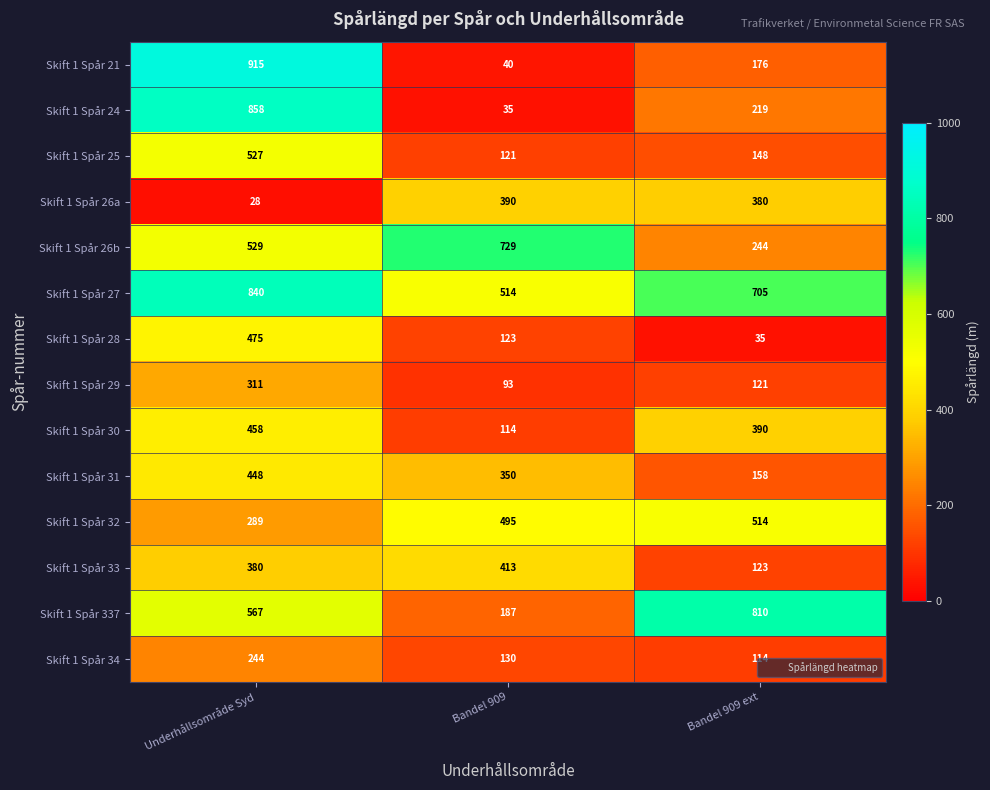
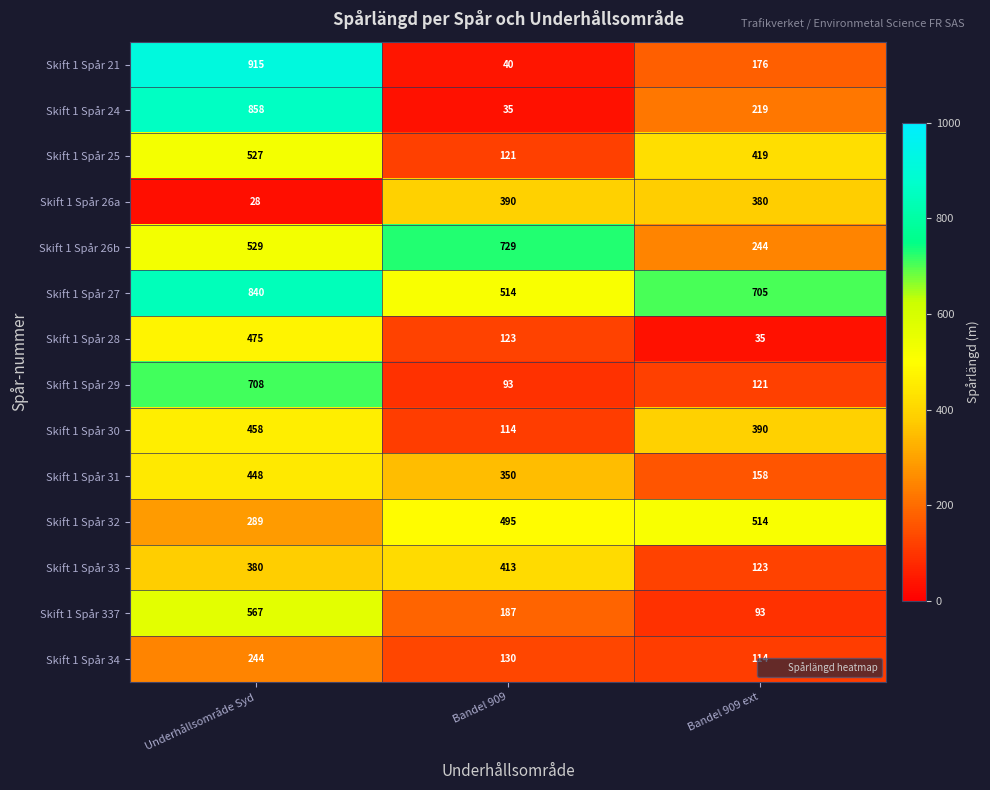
  {
    "Skift 1 Spår 21": {
      "Underhållsområde Syd": 915,
      "Bandel 909": 40,
      "Bandel 909 ext": 176
    },
    "Skift 1 Spår 24": {
      "Underhållsområde Syd": 858,
      "Bandel 909": 35,
      "Bandel 909 ext": 219
    },
    "Skift 1 Spår 25": {
      "Underhållsområde Syd": 527,
      "Bandel 909": 121,
-     "Bandel 909 ext": 148
+     "Bandel 909 ext": 419
    },
    "Skift 1 Spår 26a": {
      "Underhållsområde Syd": 28,
      "Bandel 909": 390,
      "Bandel 909 ext": 380
    },
    "Skift 1 Spår 26b": {
      "Underhållsområde Syd": 529,
      "Bandel 909": 729,
      "Bandel 909 ext": 244
    },
    "Skift 1 Spår 27": {
      "Underhållsområde Syd": 840,
      "Bandel 909": 514,
      "Bandel 909 ext": 705
    },
    "Skift 1 Spår 28": {
      "Underhållsområde Syd": 475,
      "Bandel 909": 123,
      "Bandel 909 ext": 35
    },
    "Skift 1 Spår 29": {
-     "Underhållsområde Syd": 311,
+     "Underhållsområde Syd": 708,
      "Bandel 909": 93,
      "Bandel 909 ext": 121
    },
    "Skift 1 Spår 30": {
      "Underhållsområde Syd": 458,
      "Bandel 909": 114,
      "Bandel 909 ext": 390
    },
    "Skift 1 Spår 31": {
      "Underhållsområde Syd": 448,
      "Bandel 909": 350,
      "Bandel 909 ext": 158
    },
    "Skift 1 Spår 32": {
      "Underhållsområde Syd": 289,
      "Bandel 909": 495,
      "Bandel 909 ext": 514
    },
    "Skift 1 Spår 33": {
      "Underhållsområde Syd": 380,
      "Bandel 909": 413,
      "Bandel 909 ext": 123
    },
    "Skift 1 Spår 337": {
      "Underhållsområde Syd": 567,
      "Bandel 909": 187,
-     "Bandel 909 ext": 810
+     "Bandel 909 ext": 93
    },
    "Skift 1 Spår 34": {
      "Underhållsområde Syd": 244,
      "Bandel 909": 130
    }
  }
